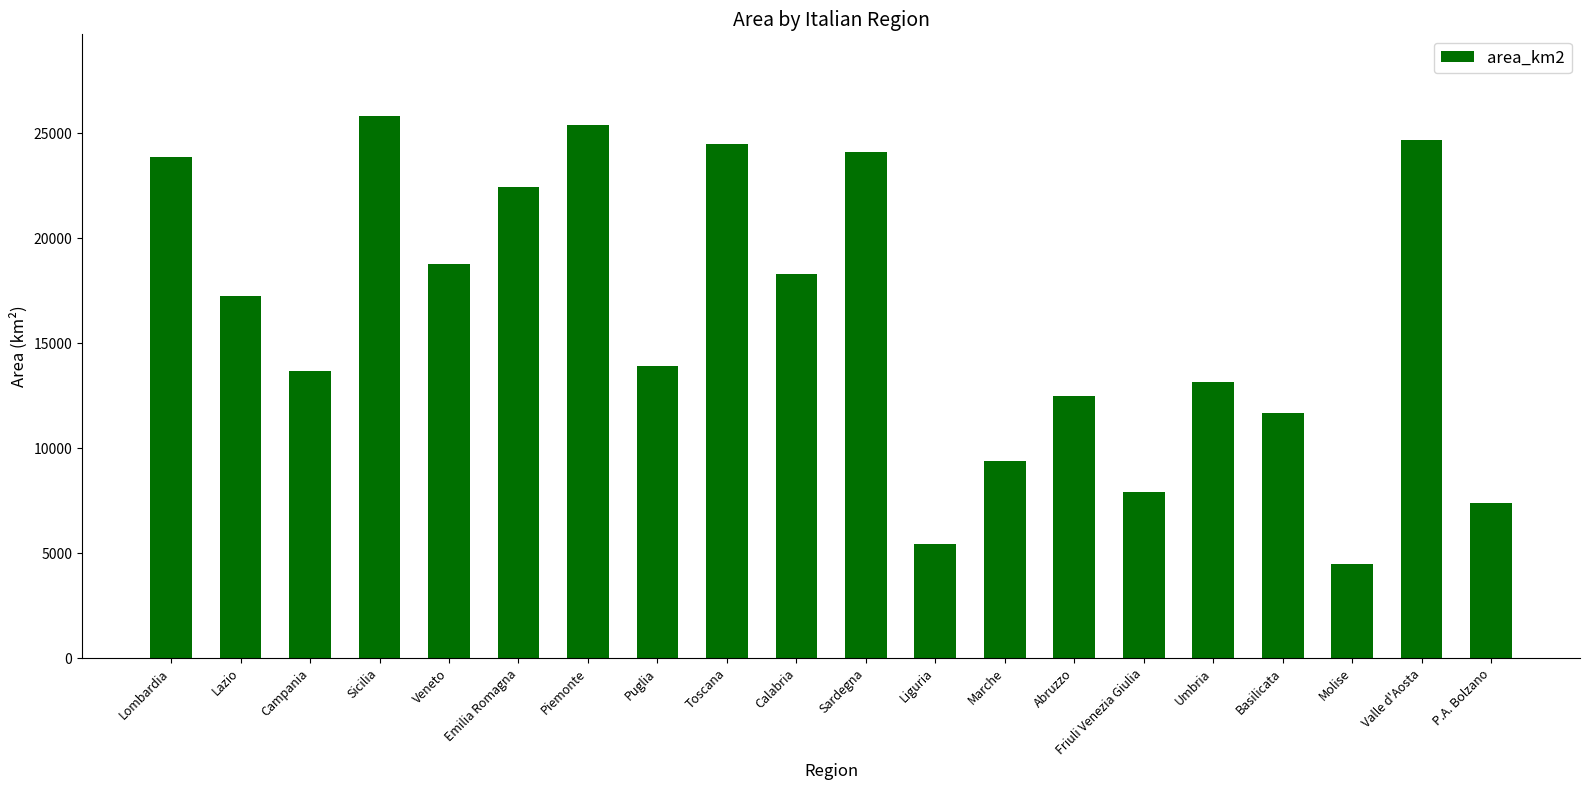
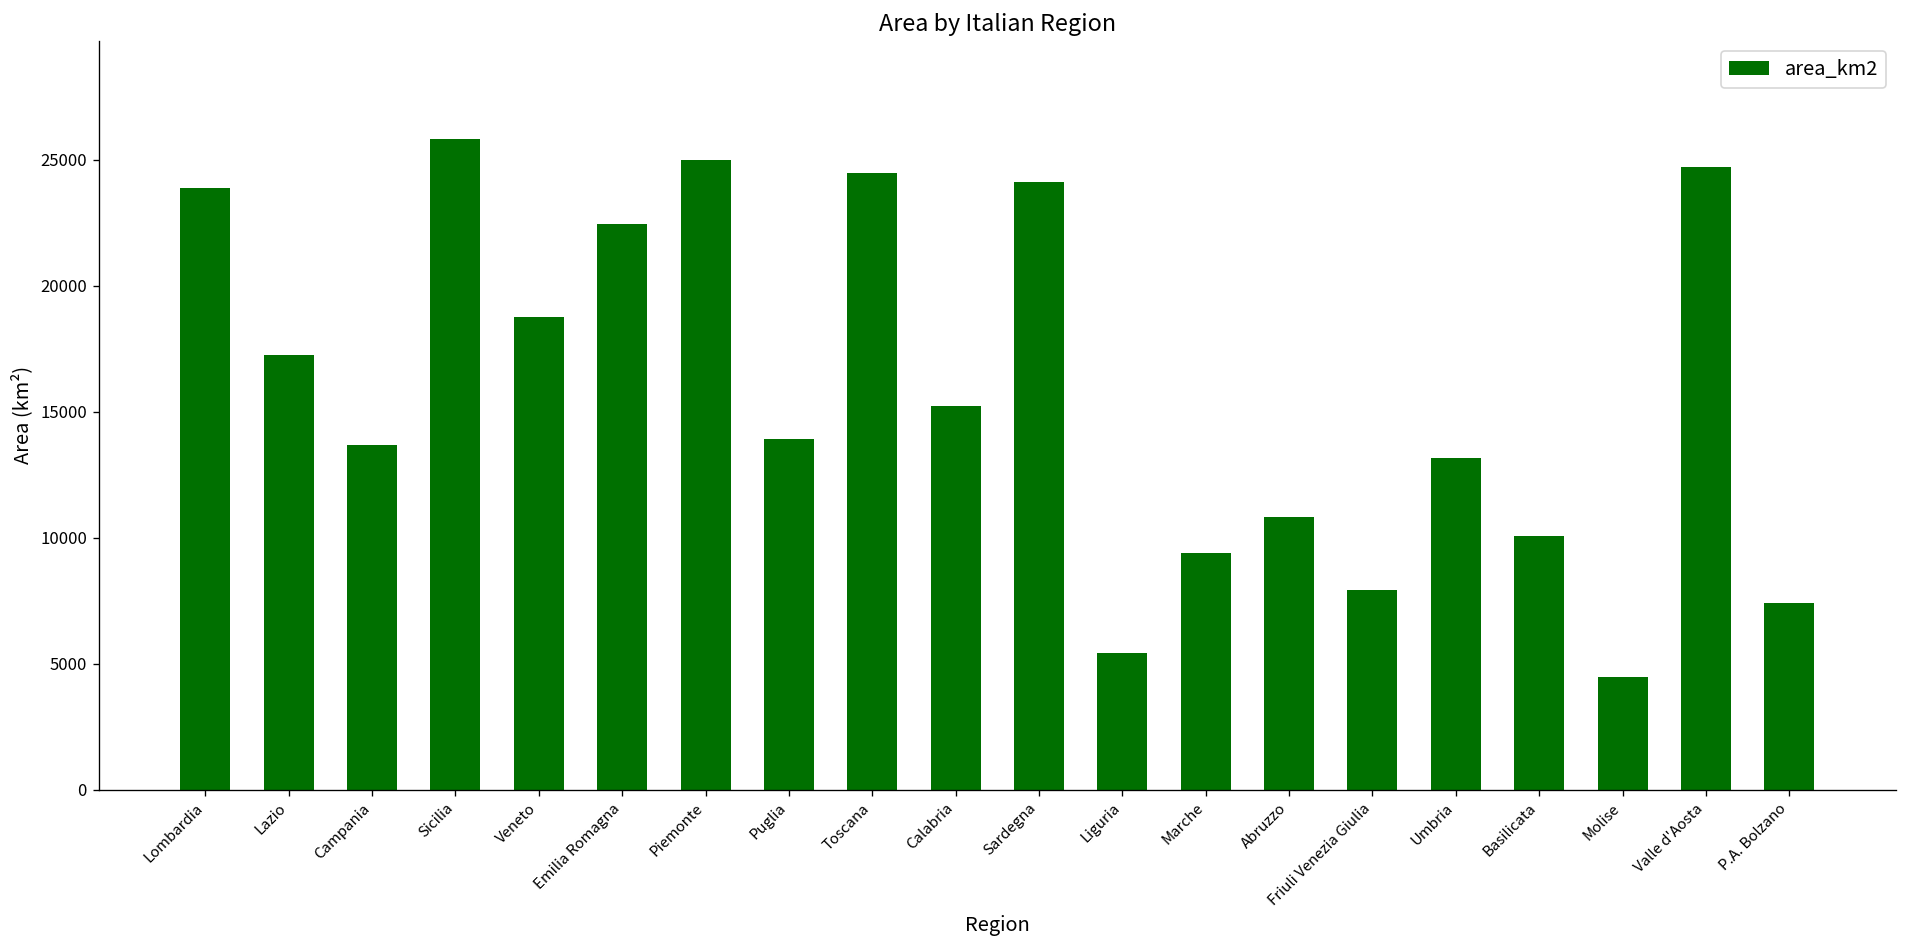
  {
    "Lombardia": 23900,
    "Lazio": 17200,
    "Campania": 13700,
    "Sicilia": 25800,
    "Veneto": 18800,
    "Emilia Romagna": 22500,
-   "Piemonte": 25400,
+   "Piemonte": 25000,
    "Puglia": 13900,
    "Toscana": 24500,
-   "Calabria": 18300,
+   "Calabria": 15200,
    "Sardegna": 24100,
    "Liguria": 5400,
    "Marche": 9400,
-   "Abruzzo": 12500,
+   "Abruzzo": 10800,
    "Friuli Venezia Giulia": 7900,
    "Umbria": 13200,
-   "Basilicata": 11700,
+   "Basilicata": 10100,
    "Molise": 4500,
    "Valle d'Aosta": 24700,
    "P.A. Bolzano": 7400
  }
